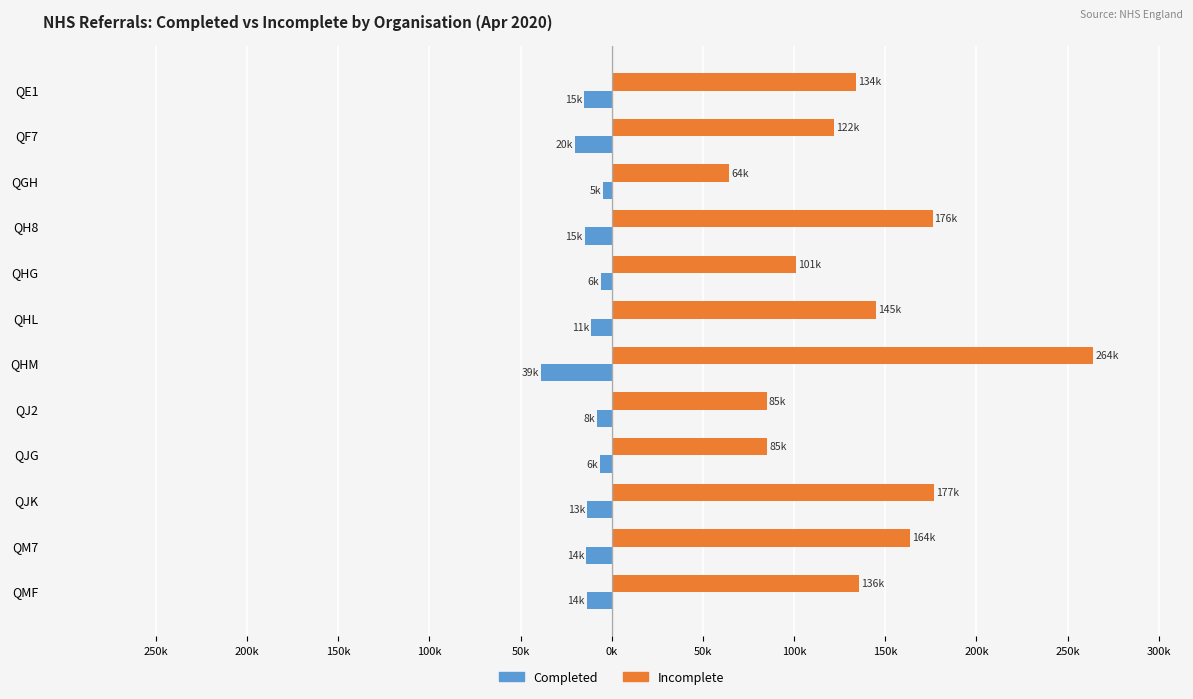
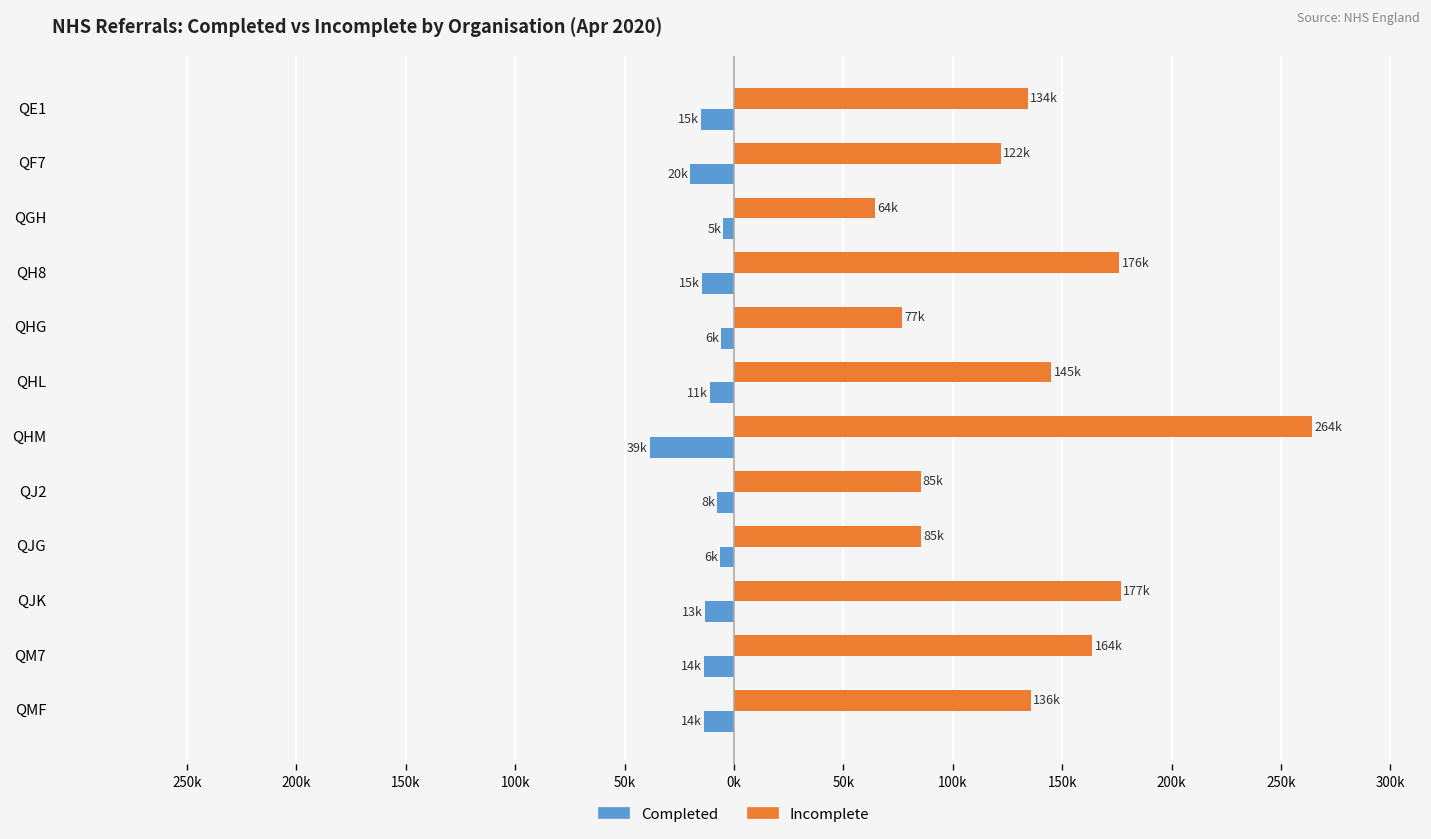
  {
    "Incomplete": {
      "QE1": "134k",
      "QF7": "122k",
      "QGH": "64k",
      "QH8": "176k",
-     "QHG": "101k",
+     "QHG": "77k",
      "QHL": "145k",
      "QHM": "264k",
      "QJ2": "85k",
      "QJG": "85k",
      "QJK": "177k",
      "QM7": "164k",
      "QMF": "136k"
    }
  }
